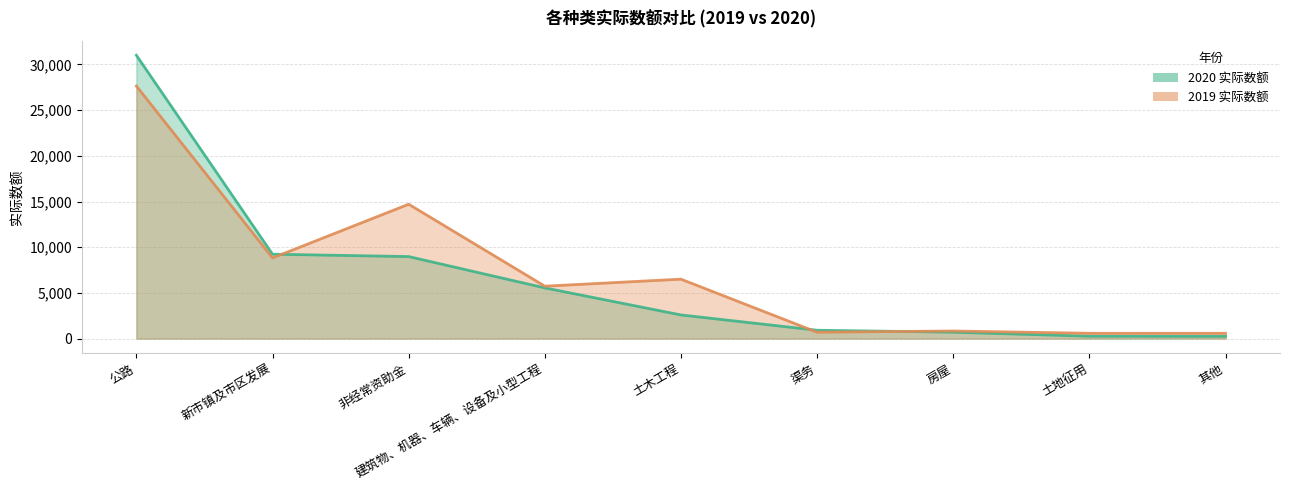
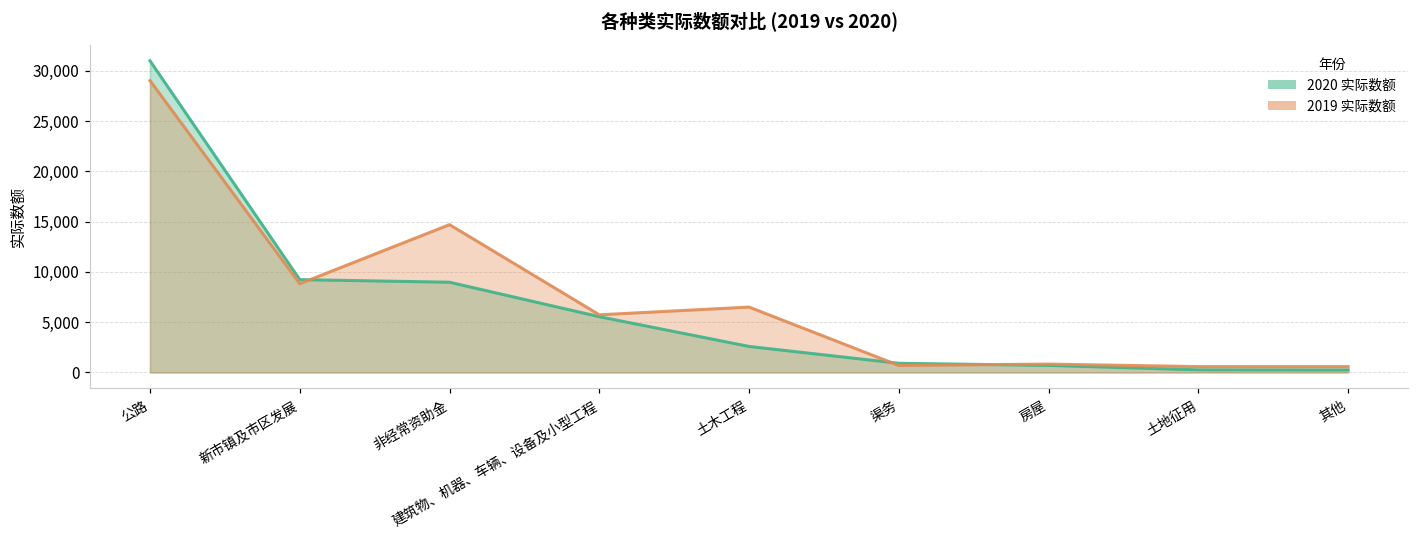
  {
    "2020 实际数额": {
      "公路": "31,000",
      "新市镇及市区发展": "9,000",
      "非经常资助金": "9,000",
      "土木工程": "3,000",
      "土地征用": "0",
      "其他": "0"
    },
    "2019 实际数额": {
-     "公路": "28,000",
+     "公路": "29,000",
      "新市镇及市区发展": "9,000",
      "非经常资助金": "15,000",
      "土木工程": "7,000",
      "土地征用": "1,000",
      "其他": "1,000"
    }
  }
